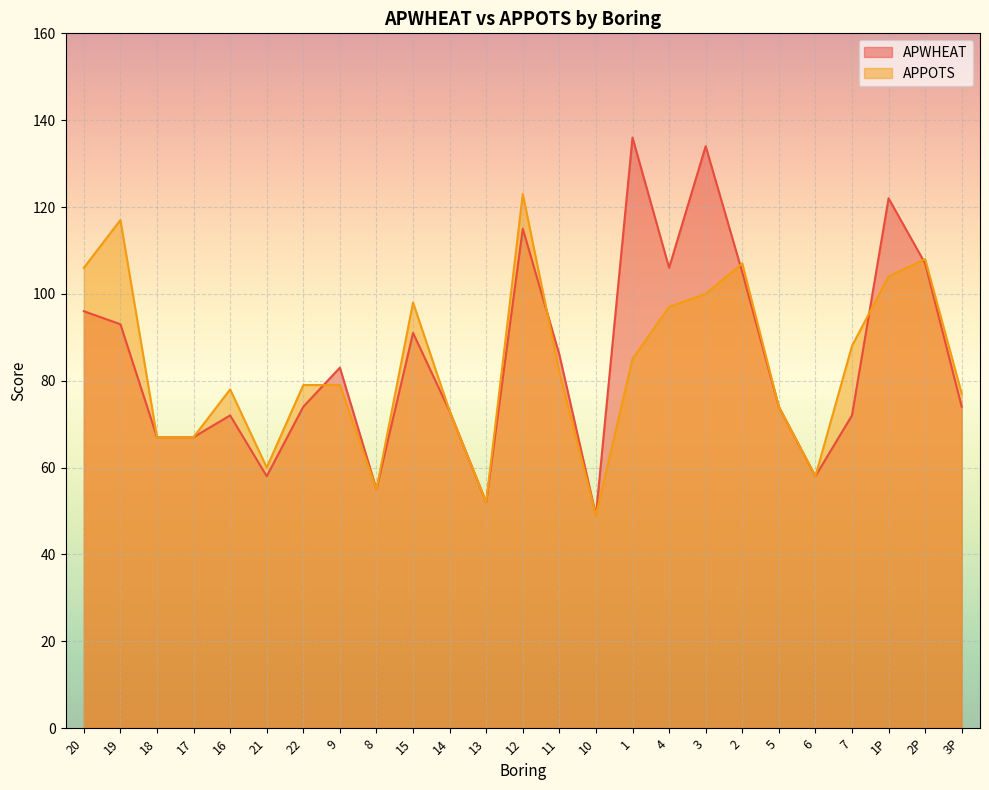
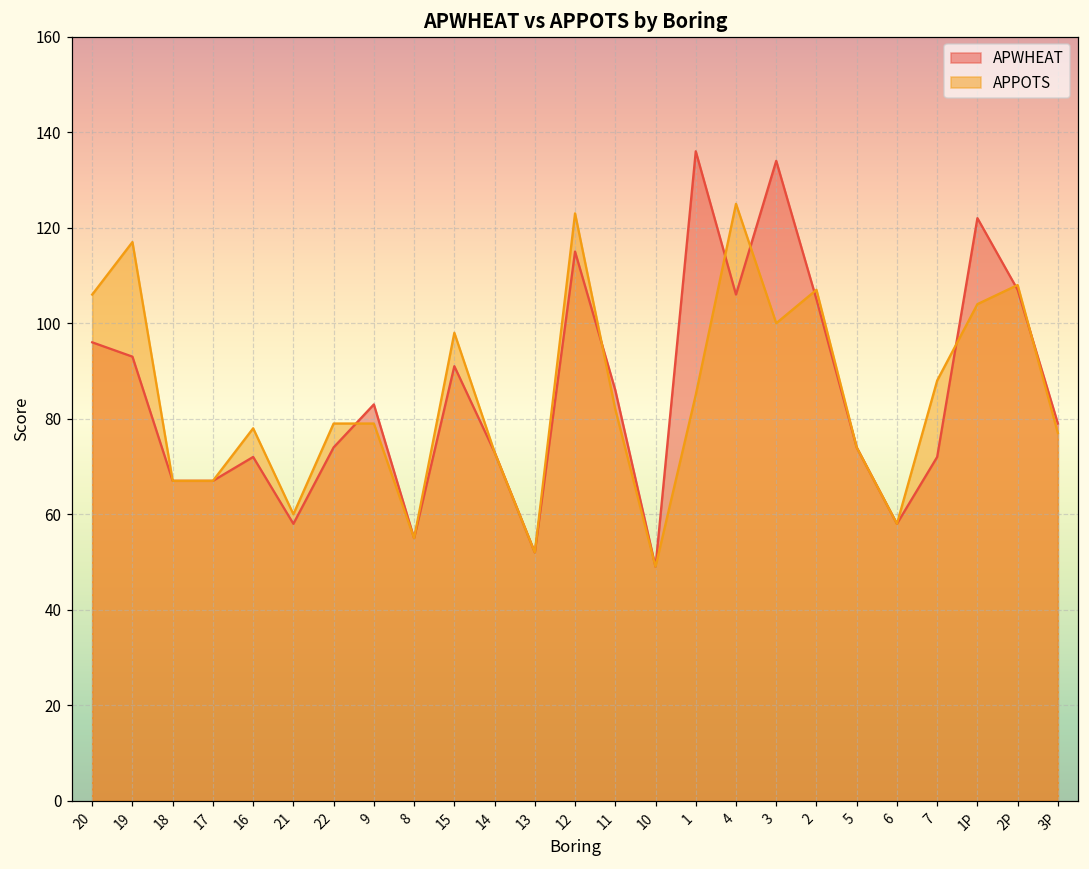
  {
    "APWHEAT": {
      "20": 96,
      "19": 93,
      "16": 72,
      "21": 58,
      "22": 74,
      "9": 83,
      "15": 91,
      "12": 115,
      "11": 86,
      "1": 136,
      "4": 106,
      "3": 134,
      "2": 105,
      "7": 72,
      "1P": 122,
      "2P": 107,
-     "3P": 74
+     "3P": 79
    },
    "APPOTS": {
      "20": 106,
      "19": 117,
      "16": 78,
      "21": 60,
      "22": 79,
      "9": 79,
      "15": 98,
      "12": 123,
      "11": 82,
      "1": 85,
-     "4": 97,
+     "4": 125,
      "3": 100,
      "2": 107,
      "7": 88,
      "1P": 104,
      "2P": 108,
      "3P": 77
    }
  }
